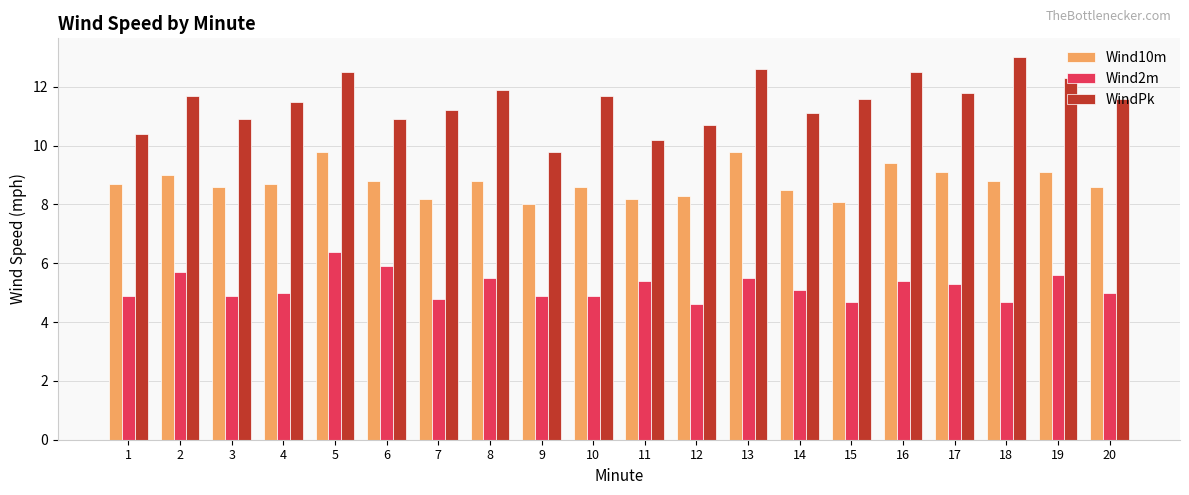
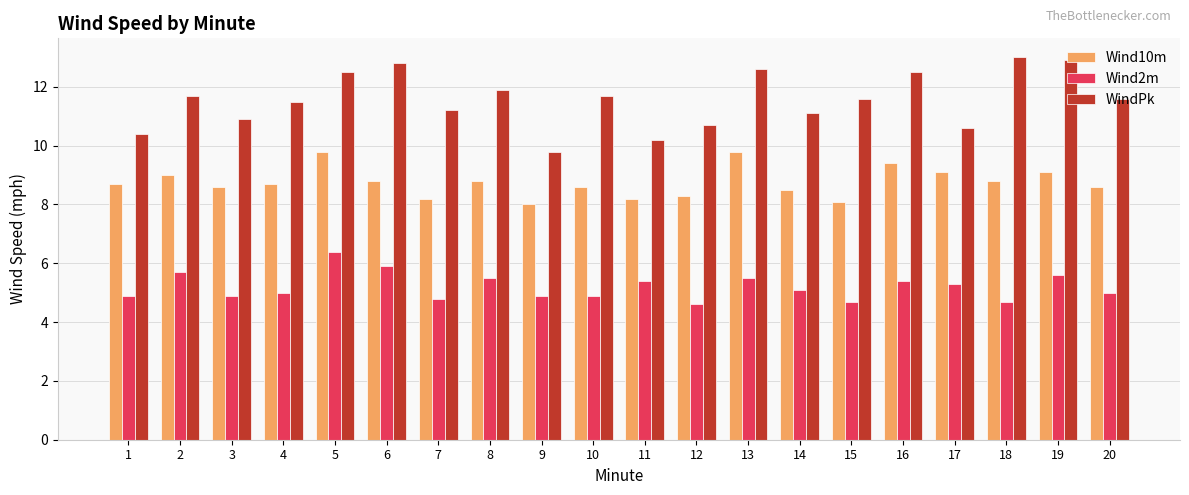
  {
    "Wind10m": {
      "1": 8.7,
      "2": 9.0,
      "3": 8.6,
      "4": 8.7,
      "5": 9.8,
      "6": 8.8,
      "7": 8.2,
      "8": 8.8,
      "9": 8.0,
      "10": 8.6,
      "11": 8.2,
      "12": 8.3,
      "13": 9.8,
      "14": 8.5,
      "15": 8.1,
      "16": 9.4,
      "17": 9.1,
      "18": 8.8,
      "19": 9.1,
      "20": 8.6
    },
    "Wind2m": {
      "1": 4.9,
      "2": 5.7,
      "3": 4.9,
      "4": 5.0,
      "5": 6.4,
      "6": 5.9,
      "7": 4.8,
      "8": 5.5,
      "9": 4.9,
      "10": 4.9,
      "11": 5.4,
      "12": 4.6,
      "13": 5.5,
      "14": 5.1,
      "15": 4.7,
      "16": 5.4,
      "17": 5.3,
      "18": 4.7,
      "19": 5.6,
      "20": 5.0
    },
    "WindPk": {
      "1": 10.4,
      "2": 11.7,
      "3": 10.9,
      "4": 11.5,
      "5": 12.5,
-     "6": 10.9,
+     "6": 12.8,
      "7": 11.2,
      "8": 11.9,
      "9": 9.8,
      "10": 11.7,
      "11": 10.2,
      "12": 10.7,
      "13": 12.6,
      "14": 11.1,
      "15": 11.6,
      "16": 12.5,
-     "17": 11.8,
+     "17": 10.6,
      "18": 13.0,
-     "19": 12.3,
+     "19": 12.9,
      "20": 11.6
    }
  }
